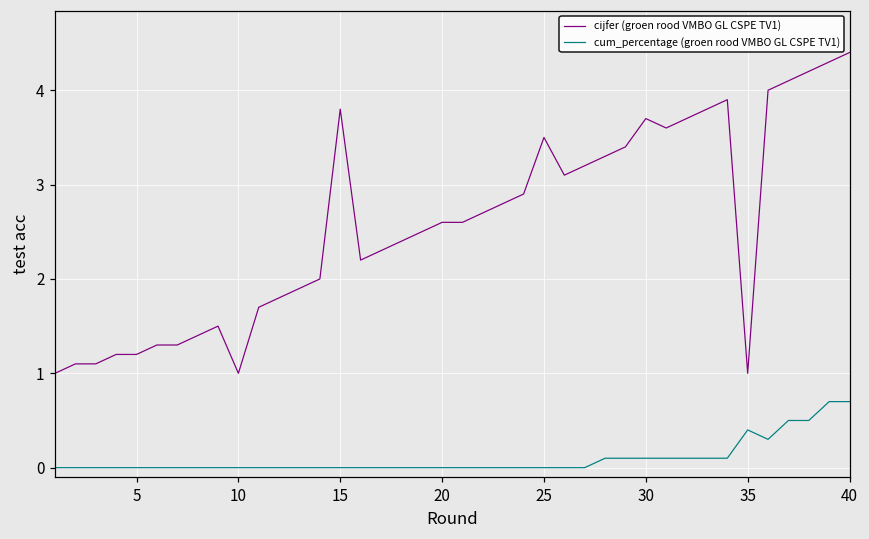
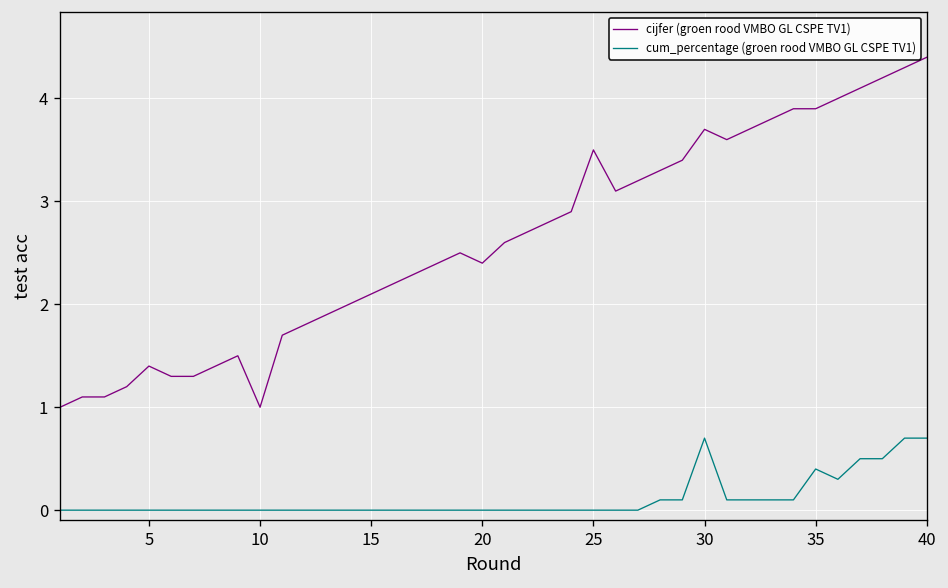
  {
    "cijfer (groen rood VMBO GL CSPE TV1)": {
-     "5": 1.2,
+     "5": 1.4,
      "10": 1.0,
-     "15": 3.8,
-     "20": 2.6,
+     "15": 2.1,
+     "20": 2.4,
      "25": 3.5,
      "30": 3.7,
-     "35": 1.0,
+     "35": 3.9,
      "40": 4.4
    },
    "cum_percentage (groen rood VMBO GL CSPE TV1)": {
      "5": 0.0,
      "10": 0.0,
      "15": 0.0,
      "20": 0.0,
      "25": 0.0,
-     "30": 0.1,
+     "30": 0.7,
      "35": 0.4,
      "40": 0.7
    }
  }
